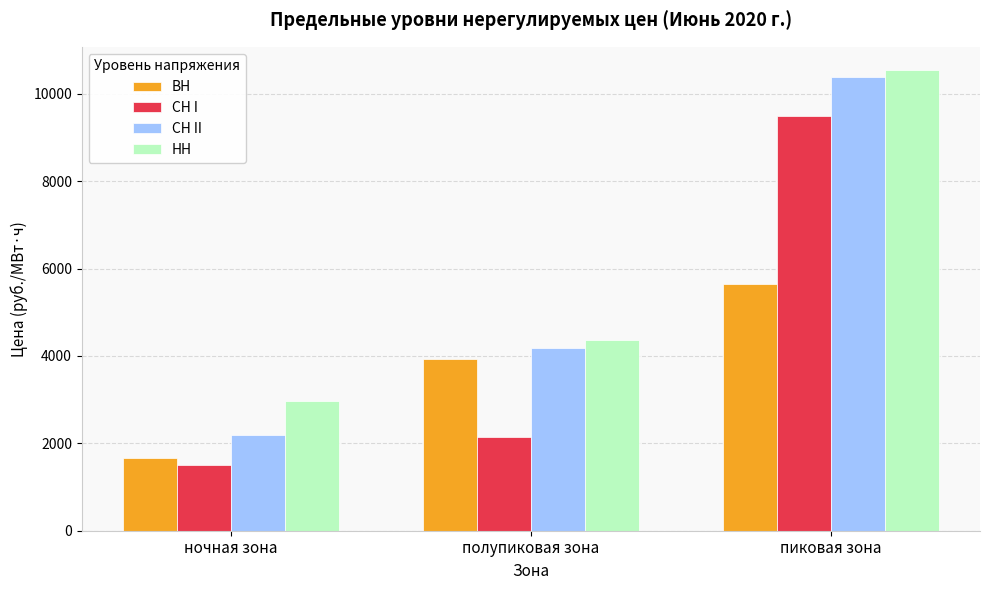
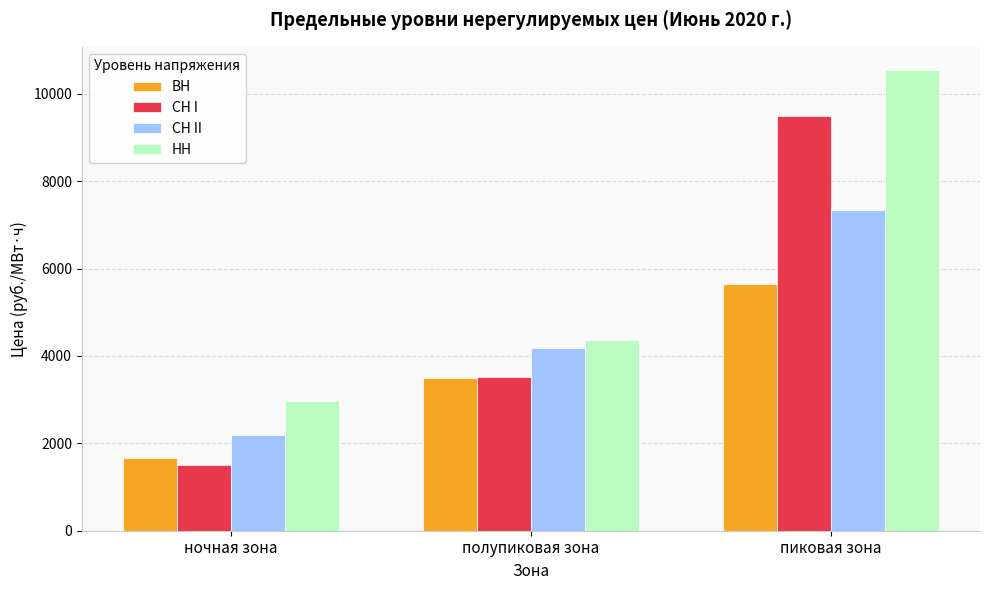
  {
    "ВН": {
      "ночная зона": 1700,
-     "полупиковая зона": 3900,
+     "полупиковая зона": 3500,
      "пиковая зона": 5700
    },
    "СН I": {
      "ночная зона": 1500,
-     "полупиковая зона": 2200,
+     "полупиковая зона": 3500,
      "пиковая зона": 9500
    },
    "СН II": {
      "ночная зона": 2200,
      "полупиковая зона": 4200,
-     "пиковая зона": 10400
+     "пиковая зона": 7300
    },
    "НН": {
      "ночная зона": 3000,
      "полупиковая зона": 4400,
      "пиковая зона": 10500
    }
  }
